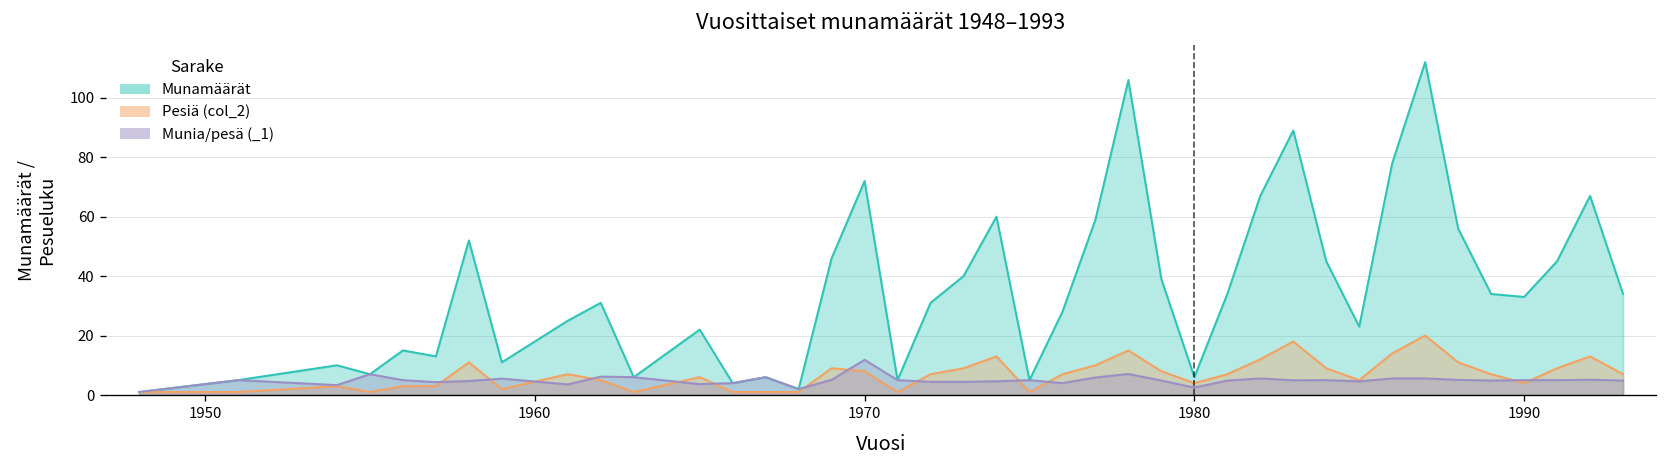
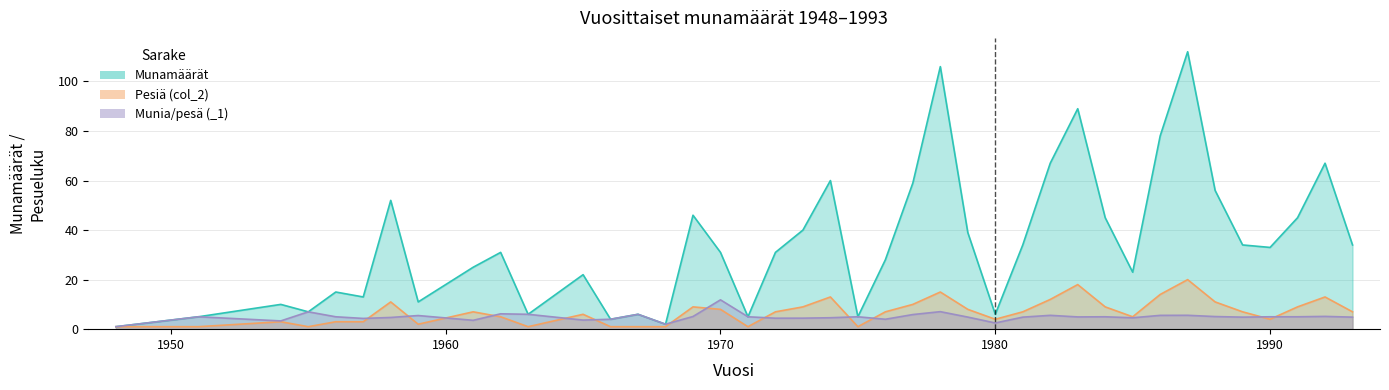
  {
    "Munamäärät": {
-     "1970": 72,
+     "1970": 31,
      "1980": 6,
      "1990": 33
    },
    "Pesiä (col_2)": {
      "1970": 8,
      "1980": 4
    },
    "Munia/pesä (_1)": {
      "1970": 12,
      "1980": 3
    }
  }
